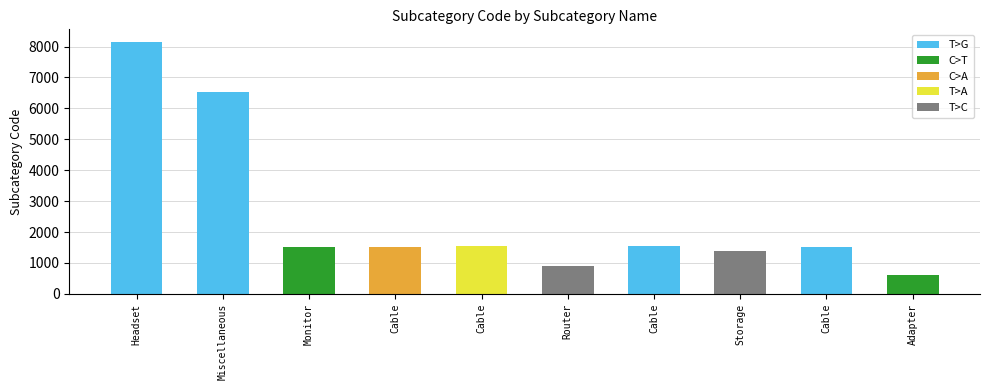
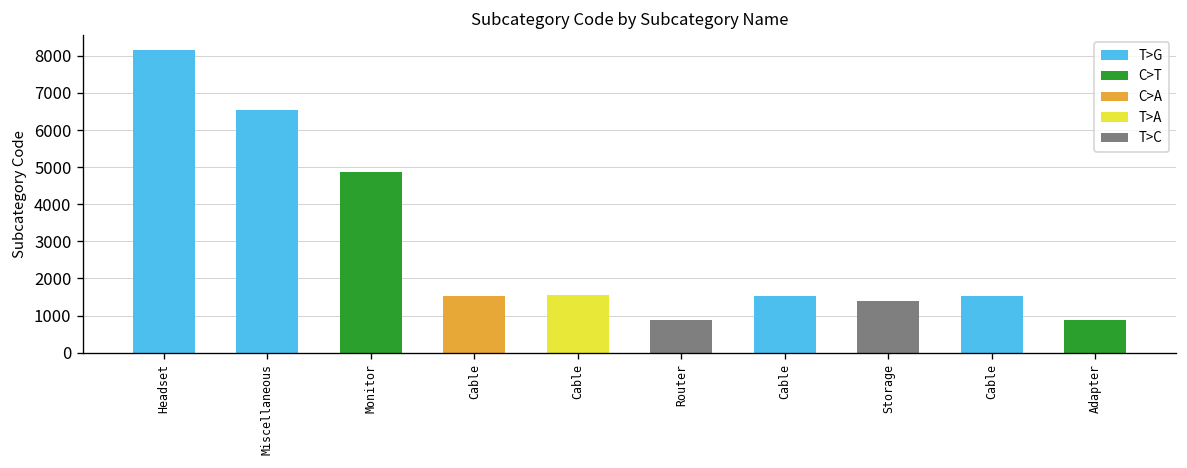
  {
    "Headset": 8200,
    "Miscellaneous": 6500,
-   "Monitor": 1500,
+   "Monitor": 4900,
    "Router": 900,
    "Storage": 1400,
-   "Adapter": 600
+   "Adapter": 900
  }
